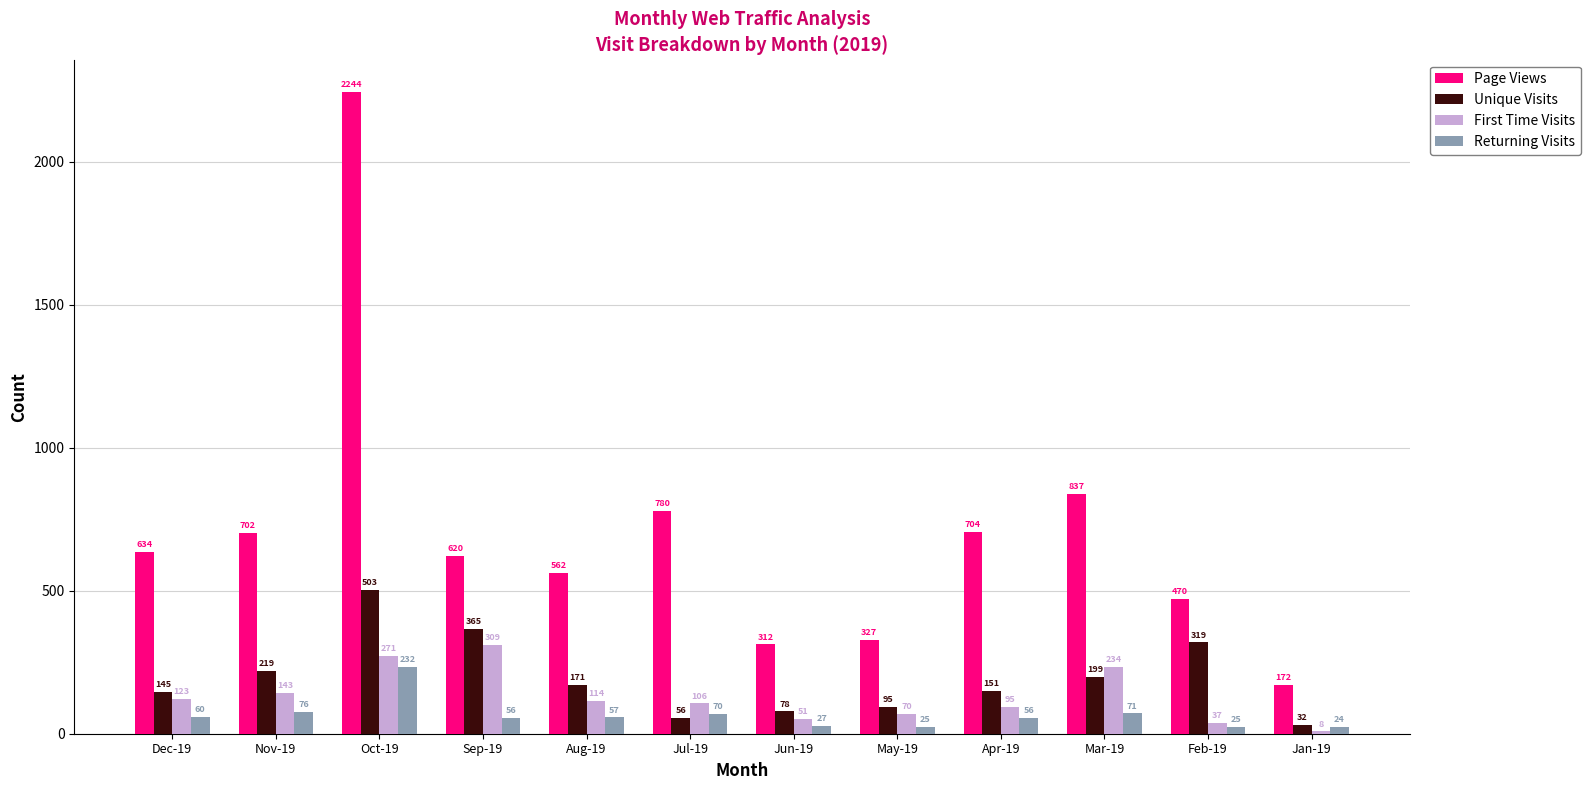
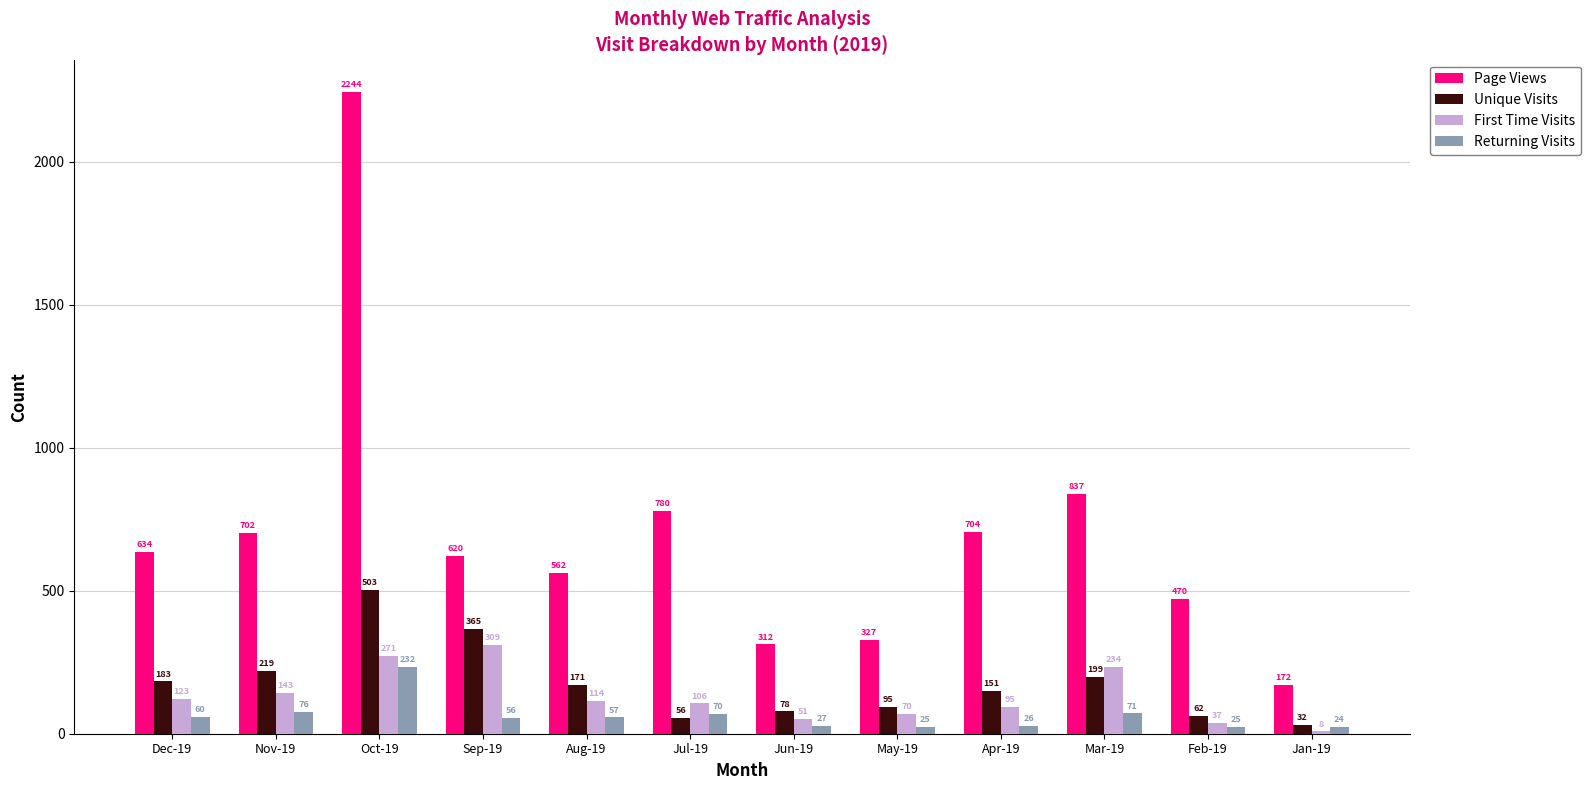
  {
    "Page Views": {
      "Dec-19": 634,
      "Nov-19": 702,
      "Oct-19": 2244,
      "Sep-19": 620,
      "Aug-19": 562,
      "Jul-19": 780,
      "Jun-19": 312,
      "May-19": 327,
      "Apr-19": 704,
      "Mar-19": 837,
      "Feb-19": 470,
      "Jan-19": 172
    },
    "Unique Visits": {
-     "Dec-19": 145,
+     "Dec-19": 183,
      "Nov-19": 219,
      "Oct-19": 503,
      "Sep-19": 365,
      "Aug-19": 171,
      "Jul-19": 56,
      "Jun-19": 78,
      "May-19": 95,
      "Apr-19": 151,
      "Mar-19": 199,
-     "Feb-19": 319,
+     "Feb-19": 62,
      "Jan-19": 32
    },
    "First Time Visits": {
      "Dec-19": 123,
      "Nov-19": 143,
      "Oct-19": 271,
      "Sep-19": 309,
      "Aug-19": 114,
      "Jul-19": 106,
      "Jun-19": 51,
      "May-19": 70,
      "Apr-19": 95,
      "Mar-19": 234,
      "Feb-19": 37,
      "Jan-19": 8
    },
    "Returning Visits": {
      "Dec-19": 60,
      "Nov-19": 76,
      "Oct-19": 232,
      "Sep-19": 56,
      "Aug-19": 57,
      "Jul-19": 70,
      "Jun-19": 27,
      "May-19": 25,
-     "Apr-19": 56,
+     "Apr-19": 26,
      "Mar-19": 71,
      "Feb-19": 25,
      "Jan-19": 24
    }
  }
